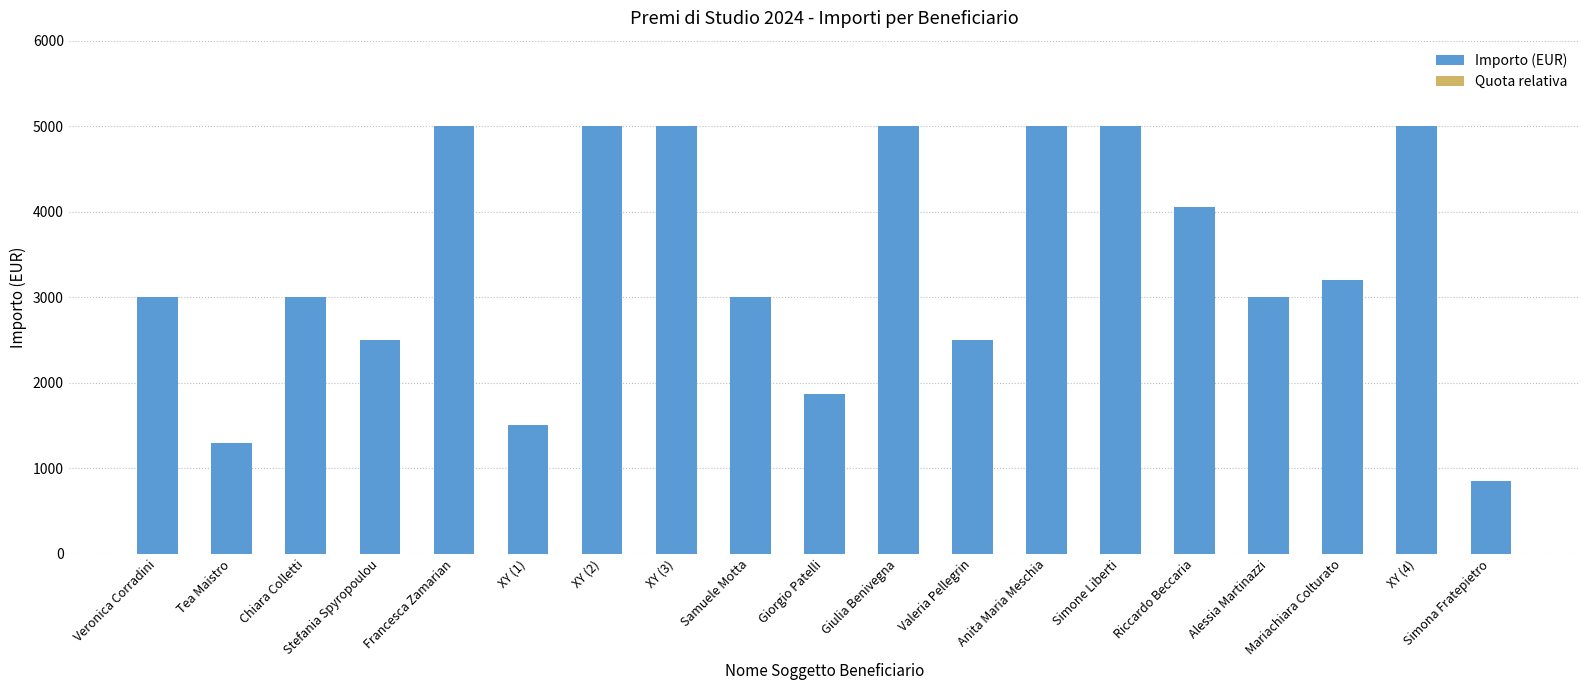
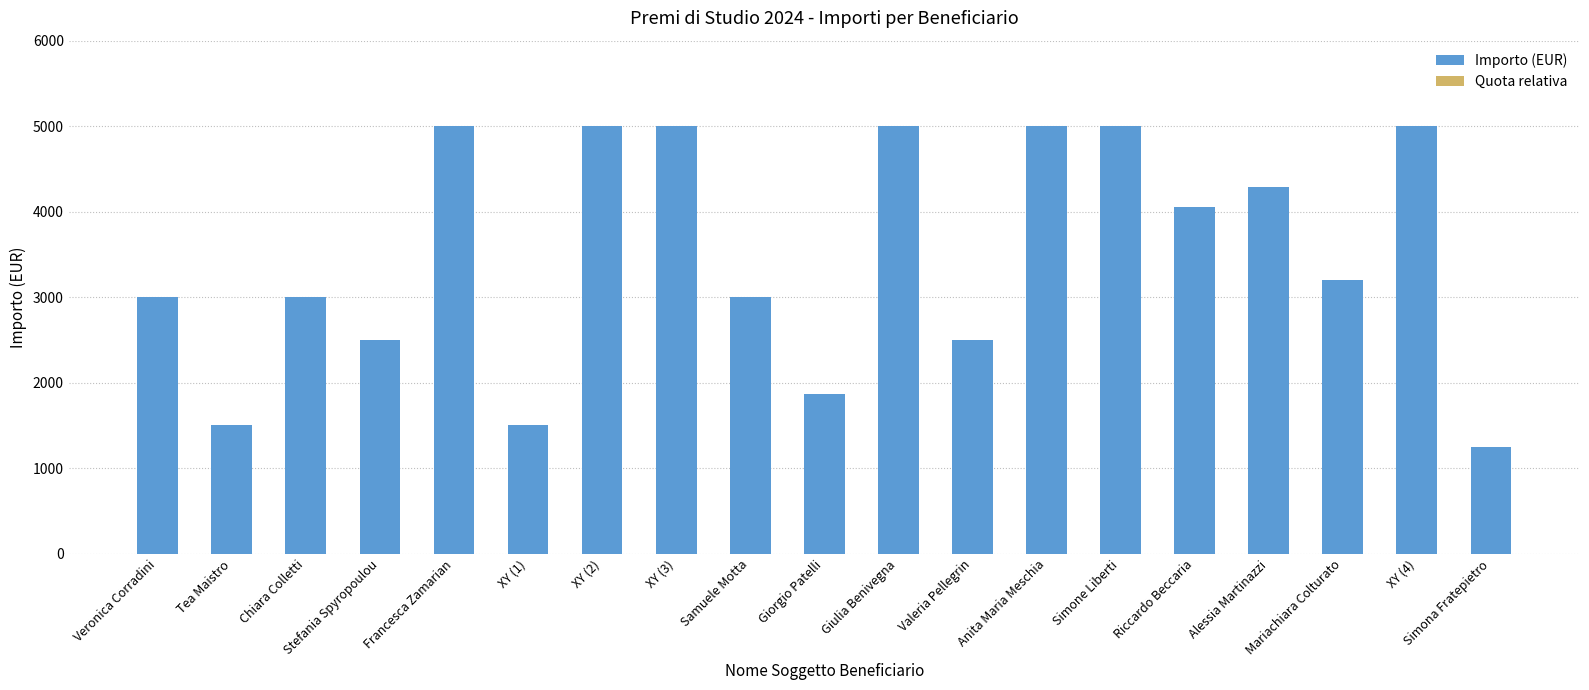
  {
    "Importo (EUR)": {
      "Veronica Corradini": 3000,
-     "Tea Maistro": 1300,
+     "Tea Maistro": 1500,
      "Chiara Colletti": 3000,
      "Stefania Spyropoulou": 2500,
      "Francesca Zamarian": 5000,
      "XY (1)": 1500,
      "XY (2)": 5000,
      "XY (3)": 5000,
      "Samuele Motta": 3000,
      "Giorgio Patelli": 1900,
      "Giulia Benivegna": 5000,
      "Valeria Pellegrin": 2500,
      "Anita Maria Meschia": 5000,
      "Simone Liberti": 5000,
      "Riccardo Beccaria": 4100,
-     "Alessia Martinazzi": 3000,
+     "Alessia Martinazzi": 4300,
      "Mariachiara Colturato": 3200,
      "XY (4)": 5000,
-     "Simona Fratepietro": 800
+     "Simona Fratepietro": 1300
    }
  }
